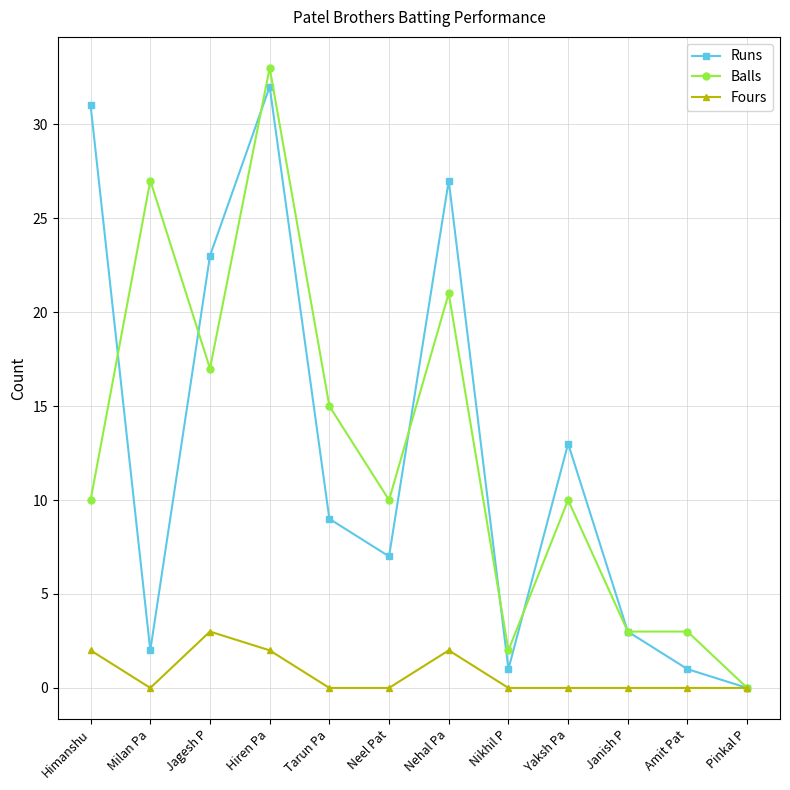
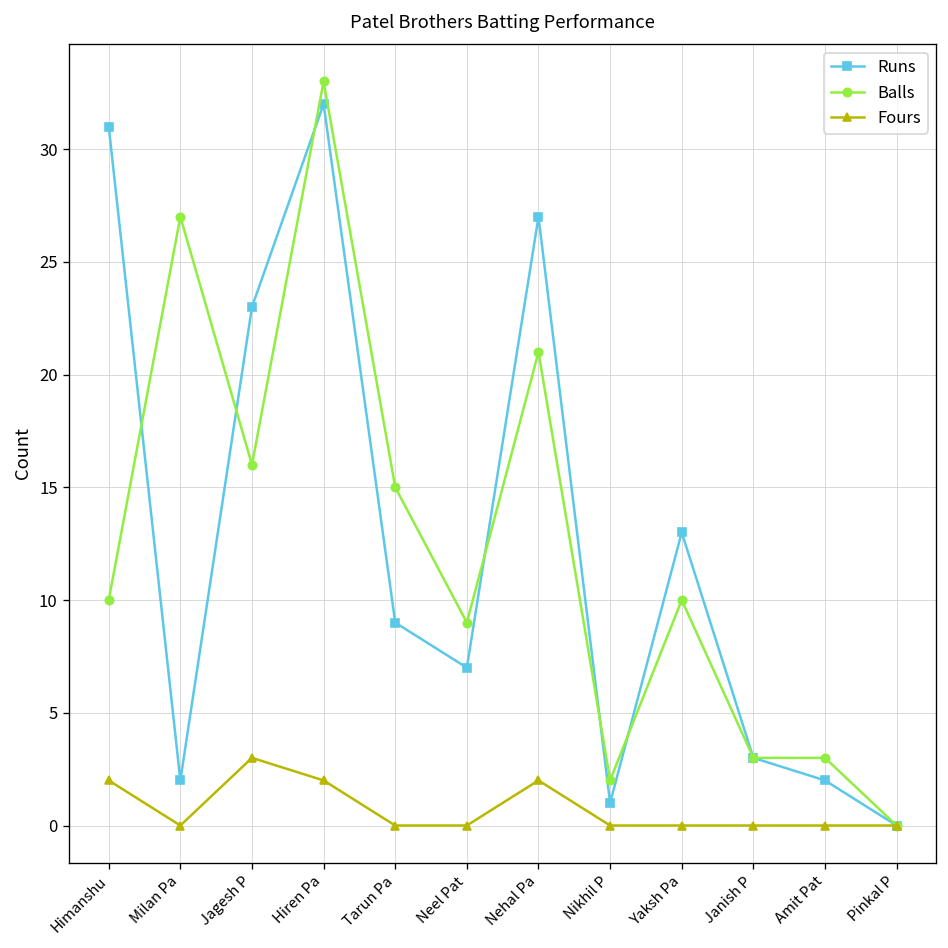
  {
    "Runs": {
      "Himanshu": 31,
      "Milan Pa": 2,
      "Jagesh P": 23,
      "Hiren Pa": 32,
      "Tarun Pa": 9,
      "Neel Pat": 7,
      "Nehal Pa": 27,
      "Nikhil P": 1,
      "Yaksh Pa": 13,
-     "Amit Pat": 1
+     "Amit Pat": 2
    },
    "Balls": {
      "Himanshu": 10,
      "Milan Pa": 27,
-     "Jagesh P": 17,
+     "Jagesh P": 16,
      "Hiren Pa": 33,
      "Tarun Pa": 15,
-     "Neel Pat": 10,
+     "Neel Pat": 9,
      "Nehal Pa": 21,
      "Nikhil P": 2,
      "Yaksh Pa": 10,
      "Amit Pat": 3
    },
    "Fours": {
      "Himanshu": 2,
      "Milan Pa": 0,
      "Jagesh P": 3,
      "Hiren Pa": 2,
      "Tarun Pa": 0,
      "Neel Pat": 0,
      "Nehal Pa": 2,
      "Nikhil P": 0,
      "Yaksh Pa": 0,
      "Janish P": 0,
      "Amit Pat": 0
    }
  }
